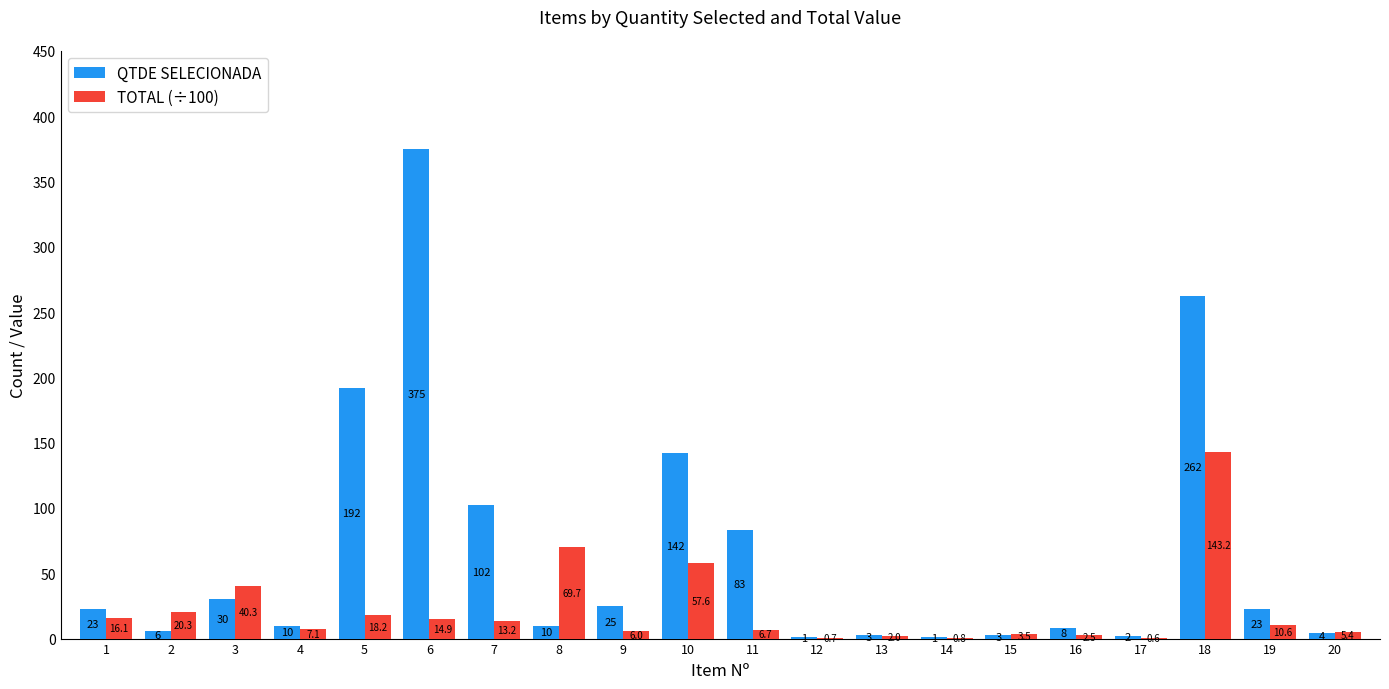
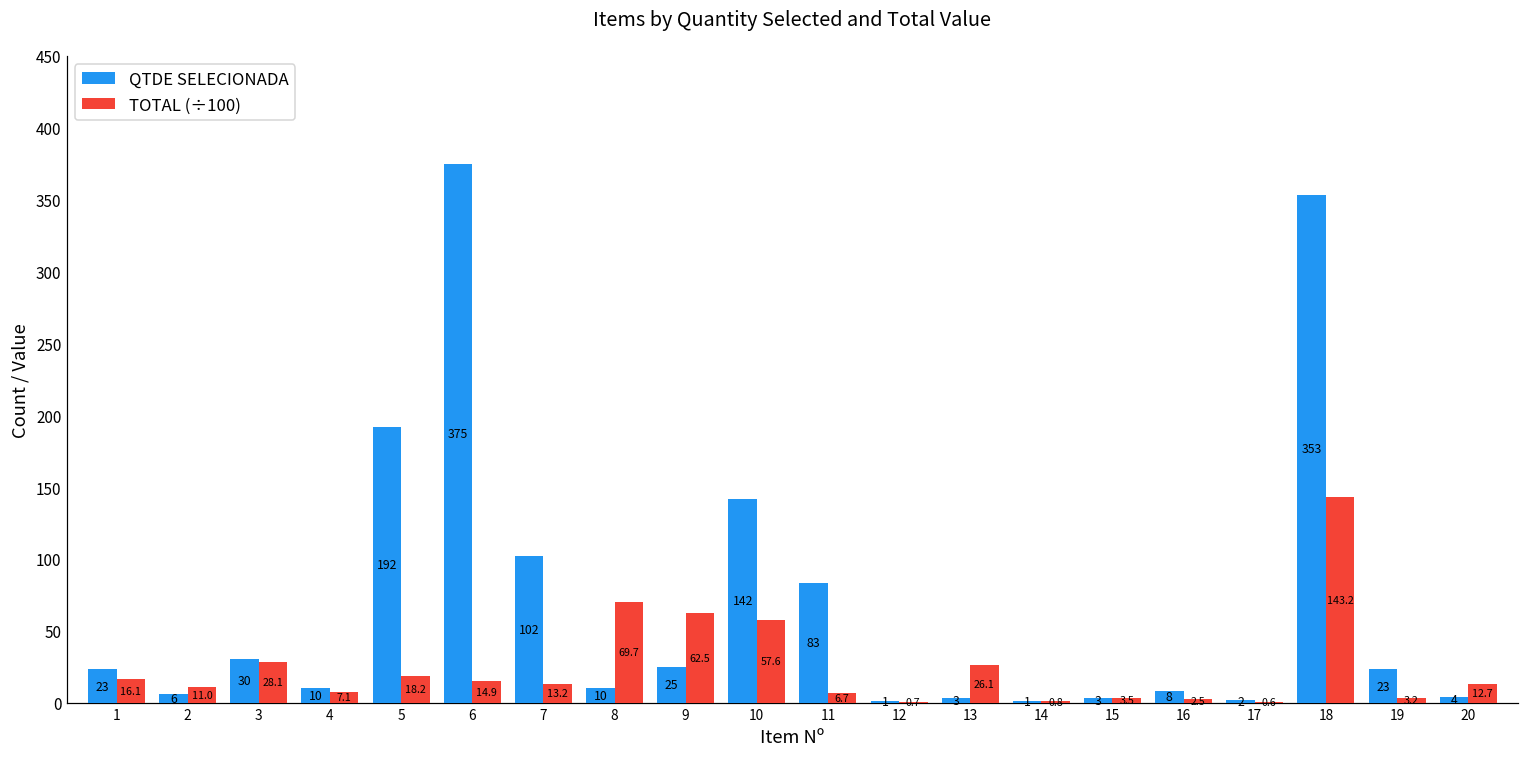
  {
    "QTDE SELECIONADA": {
      "1": 23,
      "2": 6,
      "3": 30,
      "4": 10,
      "5": 192,
      "6": 375,
      "7": 102,
      "8": 10,
      "9": 25,
      "10": 142,
      "11": 83,
      "12": 1,
      "13": 3,
      "14": 1,
      "15": 3,
      "16": 8,
      "17": 2,
-     "18": 262,
+     "18": 353,
      "19": 23,
      "20": 4
    },
    "TOTAL (÷100)": {
      "1": 16.1,
-     "2": 20.3,
-     "3": 40.3,
+     "2": 11.0,
+     "3": 28.1,
      "4": 7.1,
      "5": 18.2,
      "6": 14.9,
      "7": 13.2,
      "8": 69.7,
-     "9": 6.0,
+     "9": 62.5,
      "10": 57.6,
      "11": 6.7,
      "12": 0.7,
-     "13": 2.0,
+     "13": 26.1,
      "14": 0.8,
      "15": 3.5,
      "16": 2.5,
      "17": 0.6,
      "18": 143.2,
-     "19": 10.6,
-     "20": 5.4
+     "19": 3.2,
+     "20": 12.7
    }
  }
